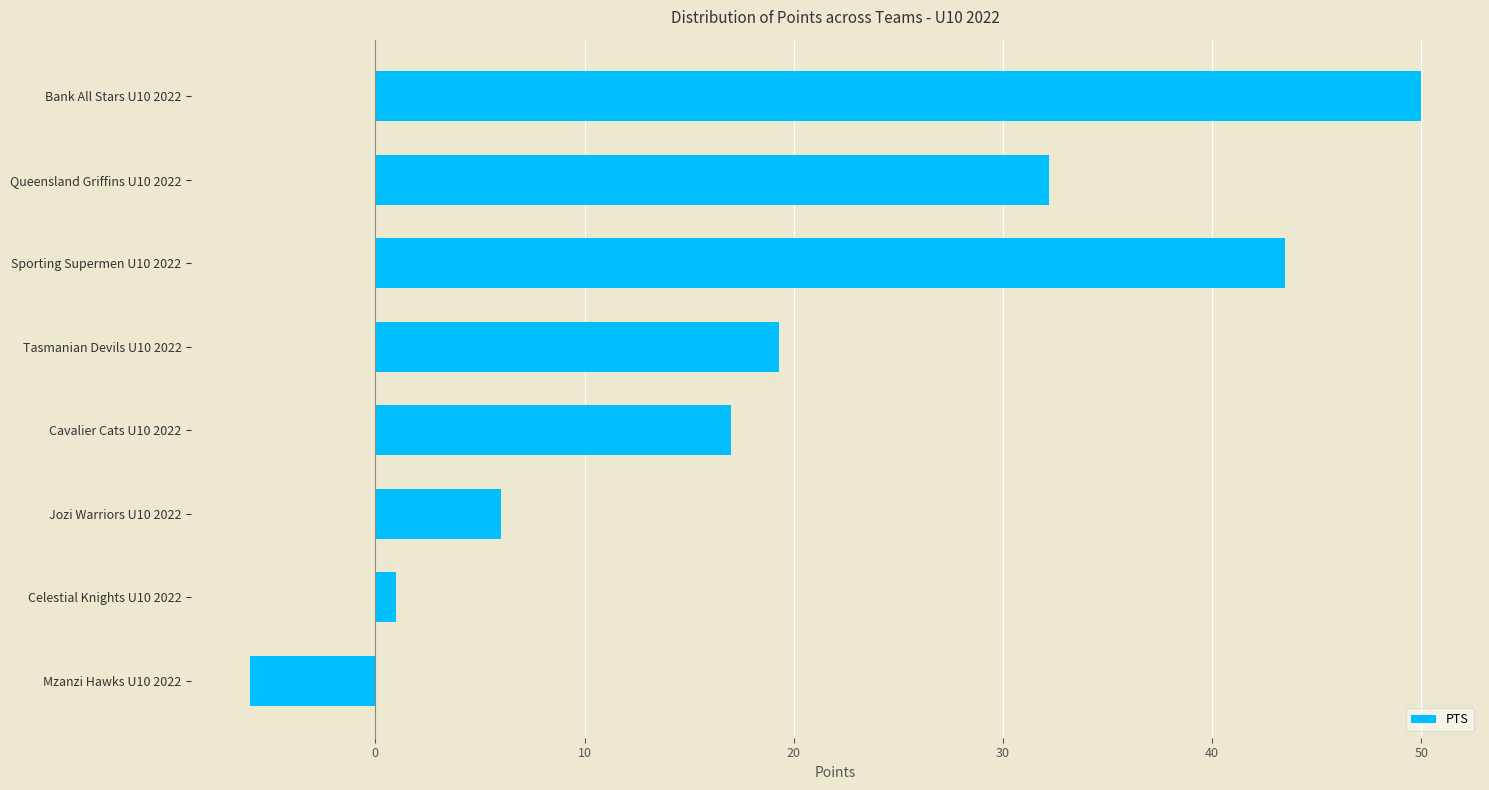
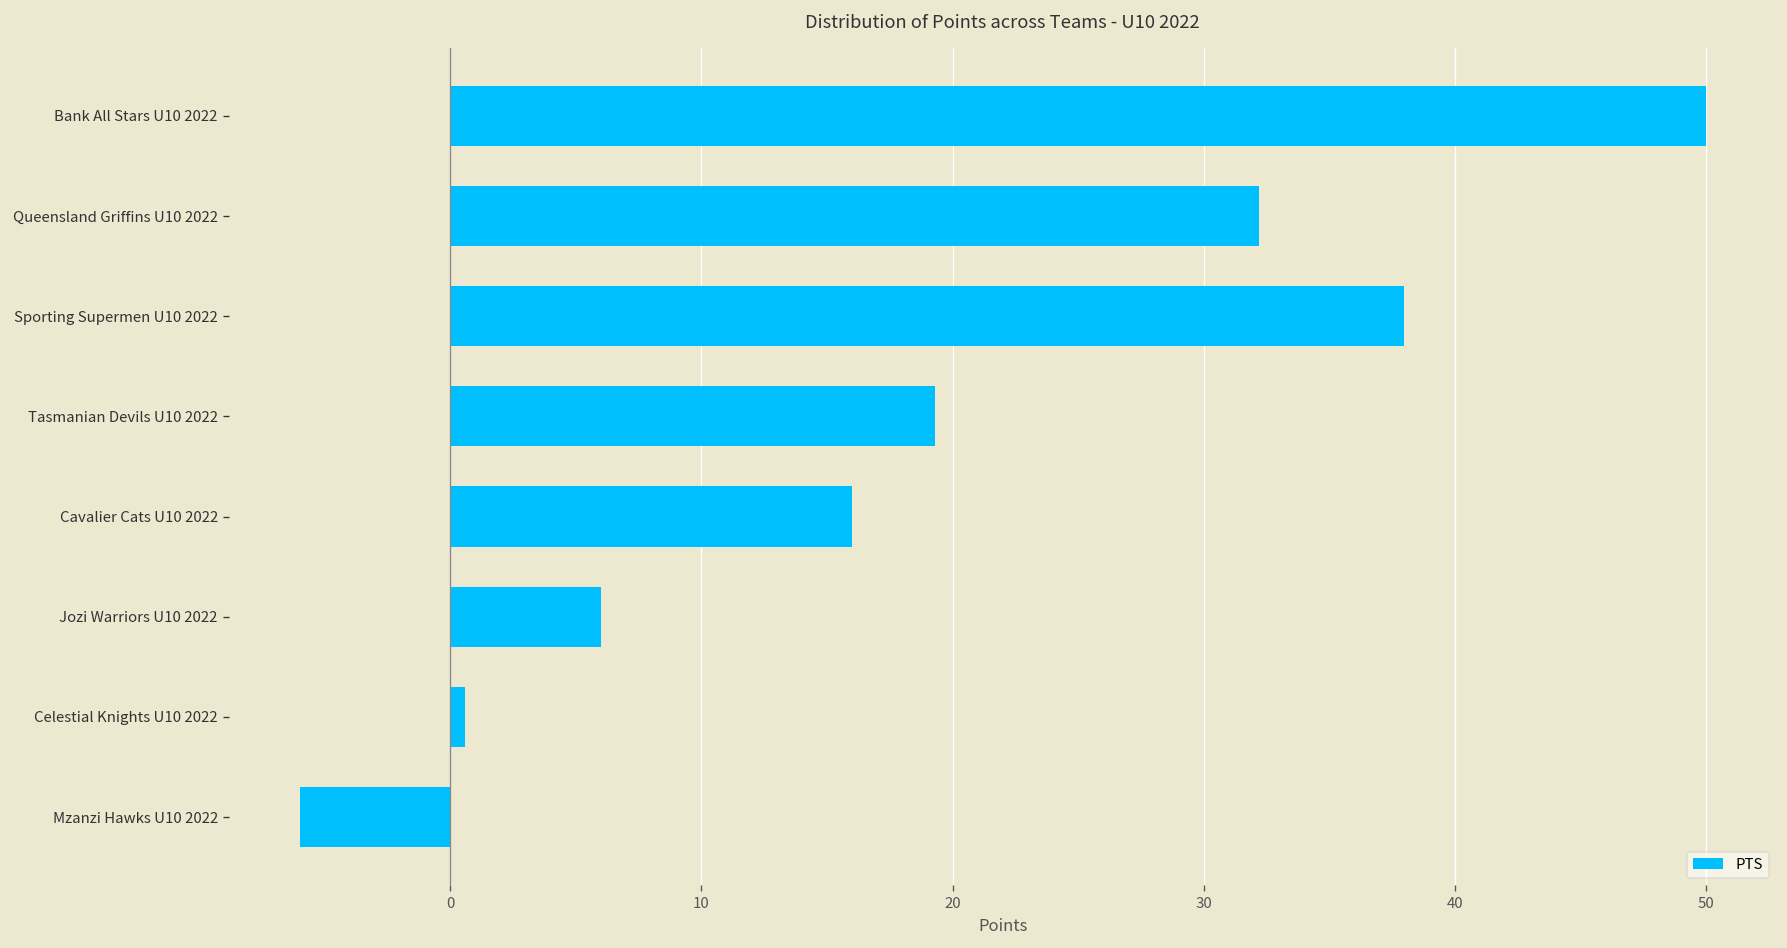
  {
    "Bank All Stars U10 2022": 50.0,
    "Queensland Griffins U10 2022": 32.2,
-   "Sporting Supermen U10 2022": 43.5,
+   "Sporting Supermen U10 2022": 38.0,
    "Tasmanian Devils U10 2022": 19.3,
-   "Cavalier Cats U10 2022": 17,
+   "Cavalier Cats U10 2022": 16,
    "Jozi Warriors U10 2022": 6.0,
-   "Celestial Knights U10 2022": 1.0,
+   "Celestial Knights U10 2022": 0.6,
    "Mzanzi Hawks U10 2022": -6.0
  }
